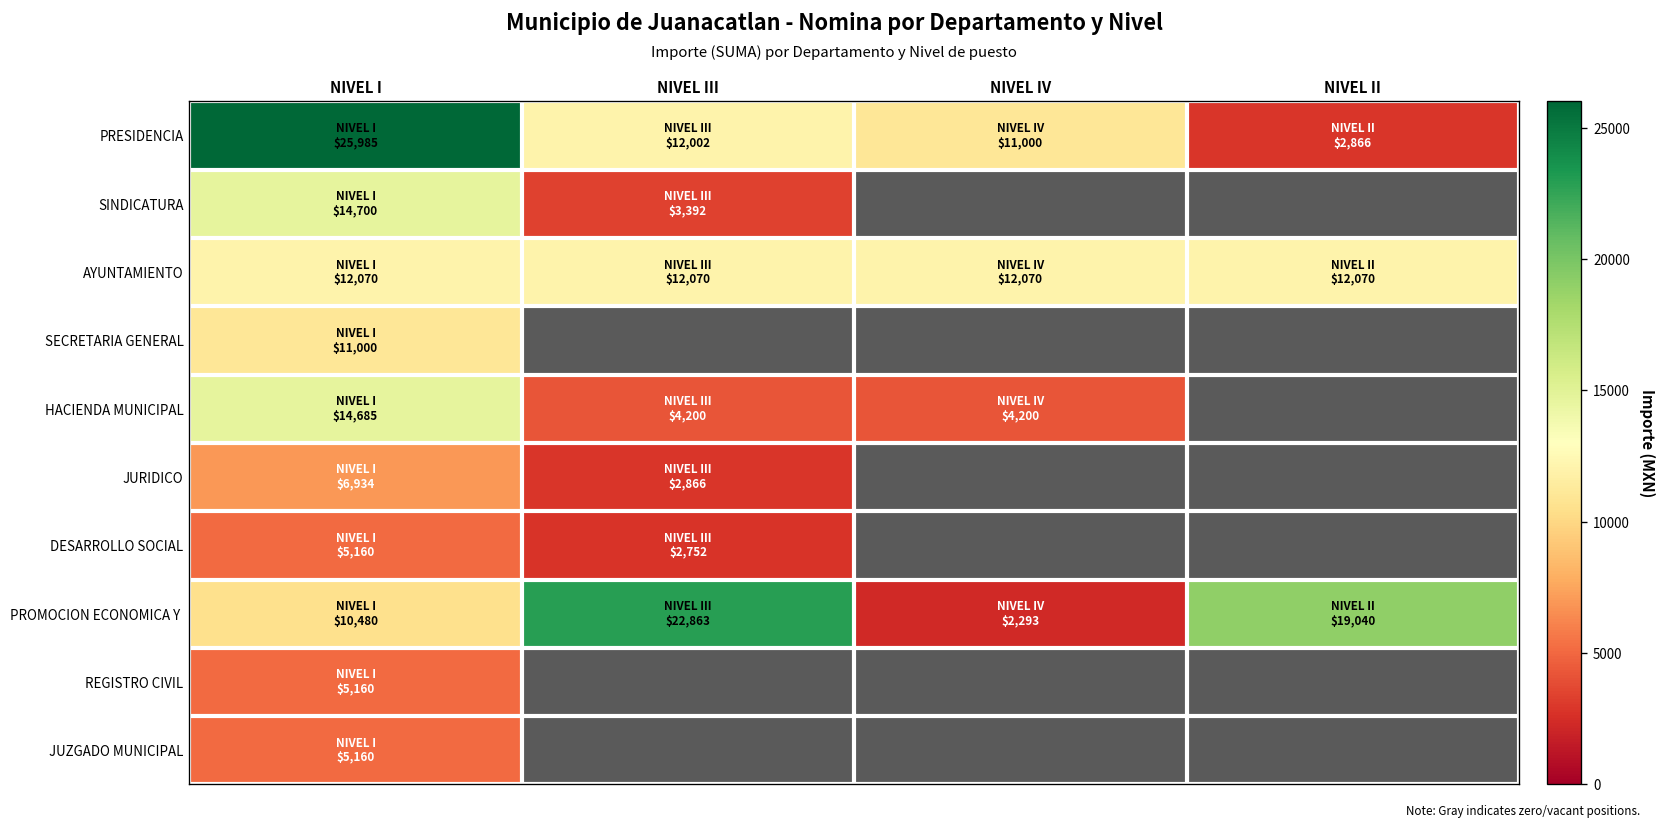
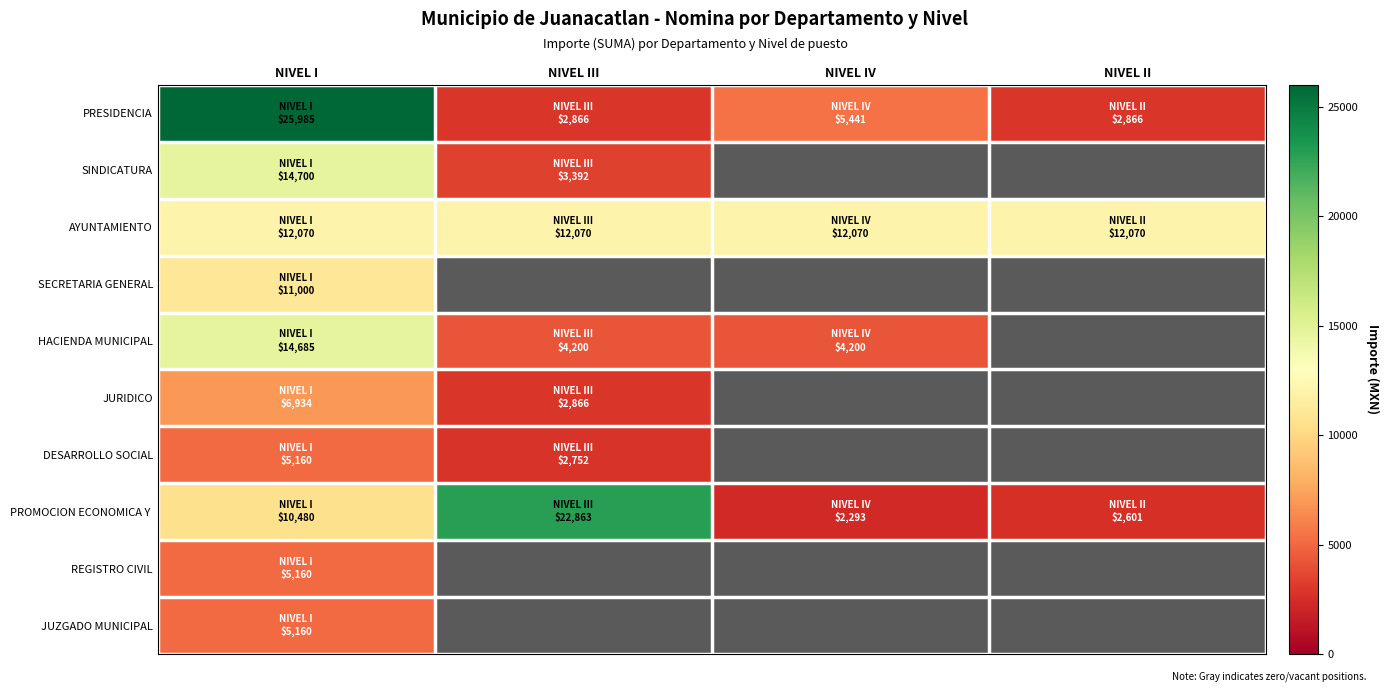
  {
    "PRESIDENCIA": {
      "NIVEL I": "$25,985",
-     "NIVEL III": "$12,002",
-     "NIVEL IV": "$11,000",
+     "NIVEL III": "$2,866",
+     "NIVEL IV": "$5,441",
      "NIVEL II": "$2,866"
    },
    "SINDICATURA": {
      "NIVEL I": "$14,700",
      "NIVEL III": "$3,392"
    },
    "AYUNTAMIENTO": {
      "NIVEL I": "$12,070",
      "NIVEL III": "$12,070",
      "NIVEL IV": "$12,070",
      "NIVEL II": "$12,070"
    },
    "SECRETARIA GENERAL": {
      "NIVEL I": "$11,000"
    },
    "HACIENDA MUNICIPAL": {
      "NIVEL I": "$14,685",
      "NIVEL III": "$4,200",
      "NIVEL IV": "$4,200"
    },
    "JURIDICO": {
      "NIVEL I": "$6,934",
      "NIVEL III": "$2,866"
    },
    "DESARROLLO SOCIAL": {
      "NIVEL I": "$5,160",
      "NIVEL III": "$2,752"
    },
    "PROMOCION ECONOMICA Y": {
      "NIVEL I": "$10,480",
      "NIVEL III": "$22,863",
      "NIVEL IV": "$2,293",
-     "NIVEL II": "$19,040"
+     "NIVEL II": "$2,601"
    },
    "REGISTRO CIVIL": {
      "NIVEL I": "$5,160"
    },
    "JUZGADO MUNICIPAL": {
      "NIVEL I": "$5,160"
    }
  }
